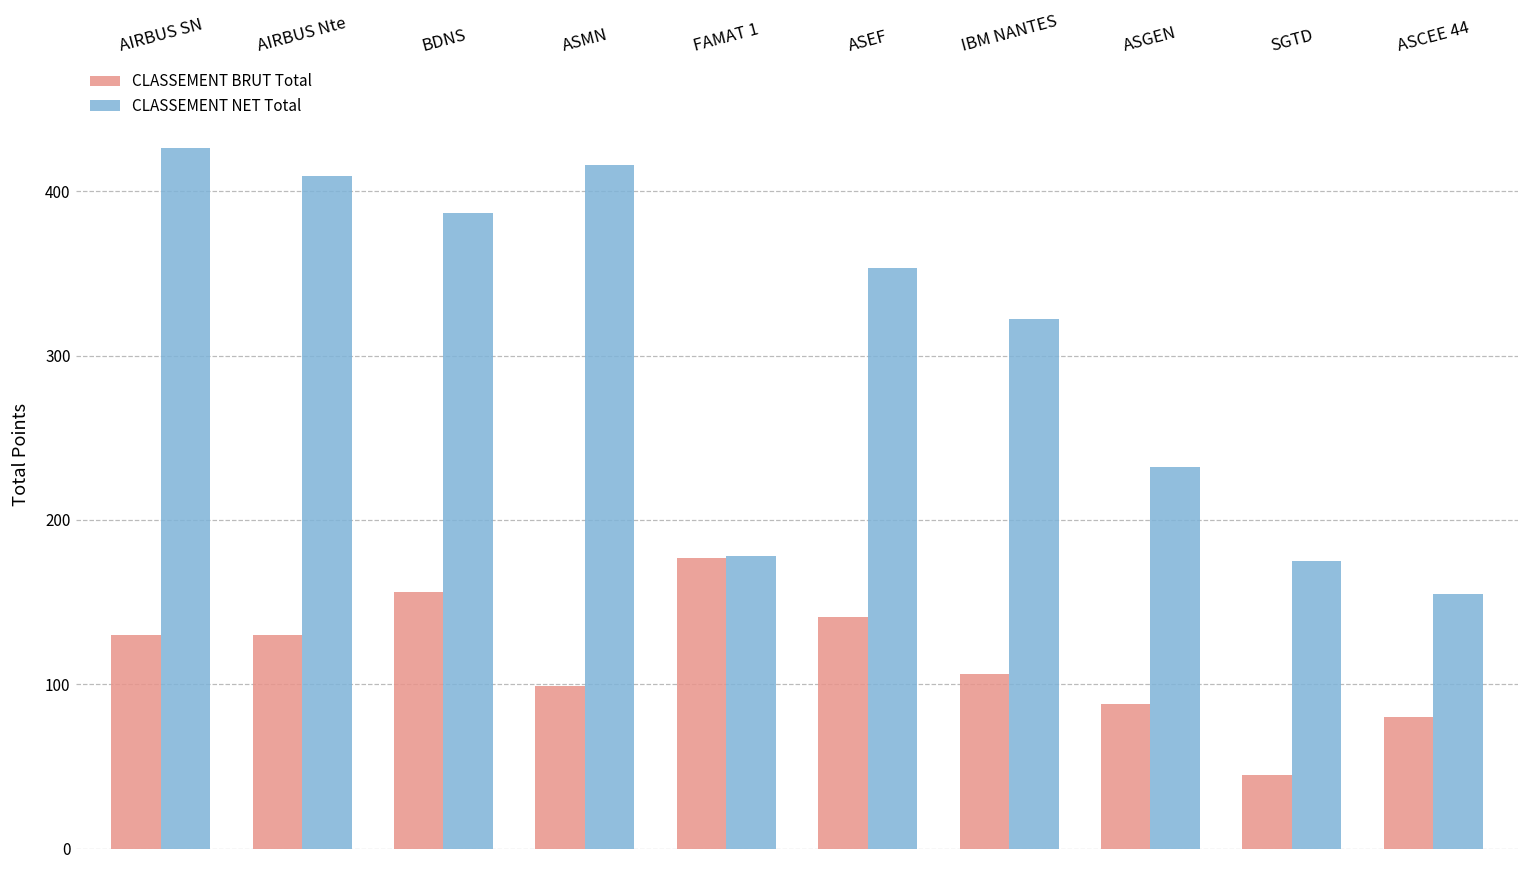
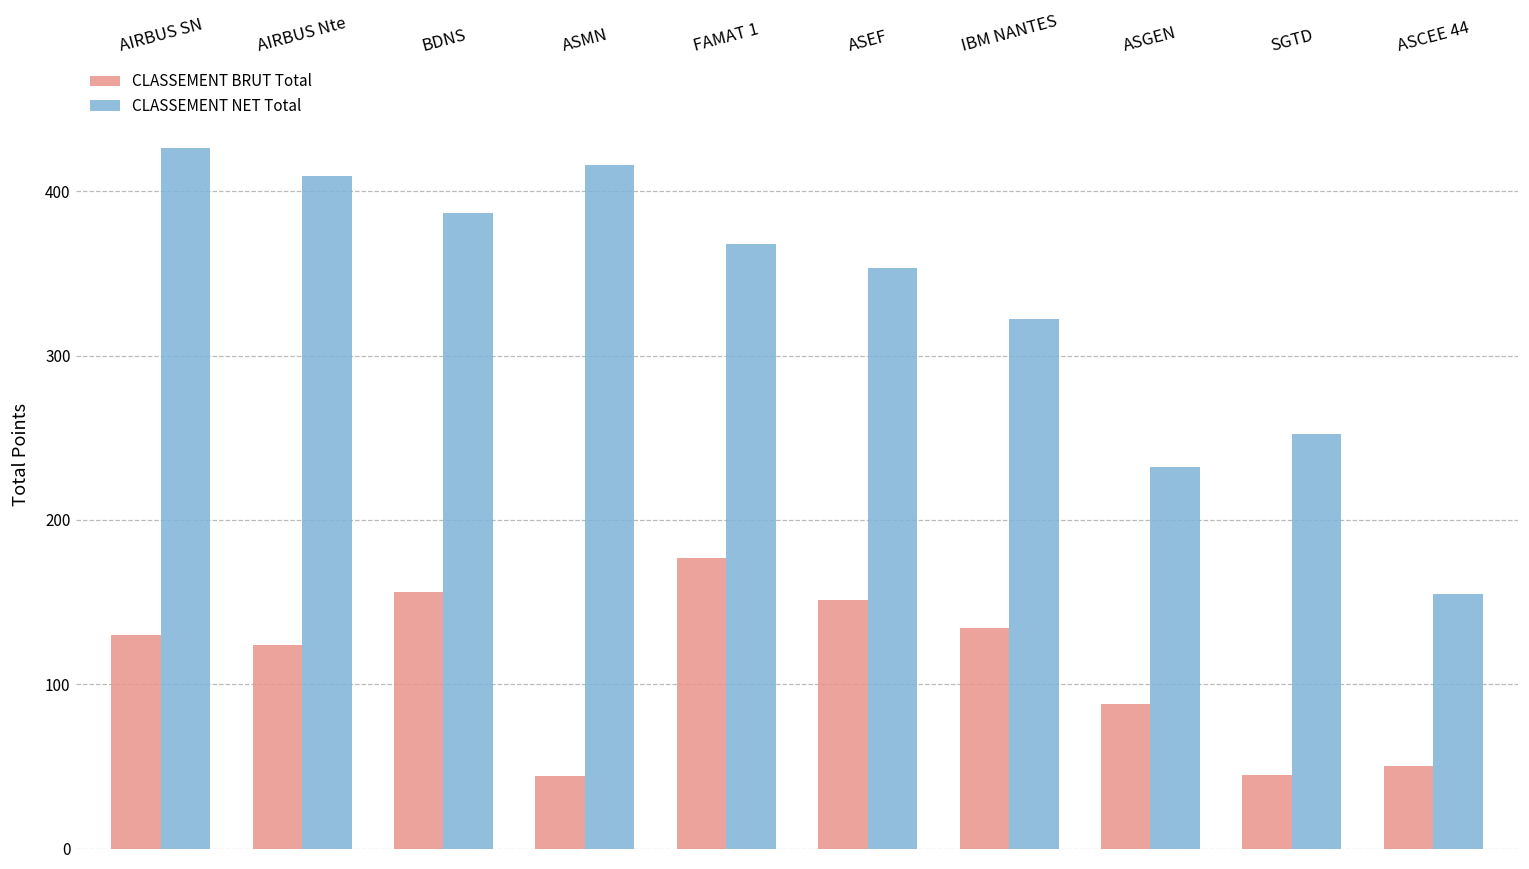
  {
    "CLASSEMENT BRUT Total": {
      "AIRBUS SN": 130,
-     "AIRBUS Nte": 130,
+     "AIRBUS Nte": 124,
      "BDNS": 156,
-     "ASMN": 99,
+     "ASMN": 44,
      "FAMAT 1": 177,
-     "ASEF": 141,
-     "IBM NANTES": 106,
+     "ASEF": 151,
+     "IBM NANTES": 134,
      "ASGEN": 88,
      "SGTD": 45,
-     "ASCEE 44": 80
+     "ASCEE 44": 50
    },
    "CLASSEMENT NET Total": {
      "AIRBUS SN": 426,
      "AIRBUS Nte": 409,
      "BDNS": 387,
      "ASMN": 416,
-     "FAMAT 1": 178,
+     "FAMAT 1": 368,
      "ASEF": 353,
      "IBM NANTES": 322,
      "ASGEN": 232,
-     "SGTD": 175,
+     "SGTD": 252,
      "ASCEE 44": 155
    }
  }
